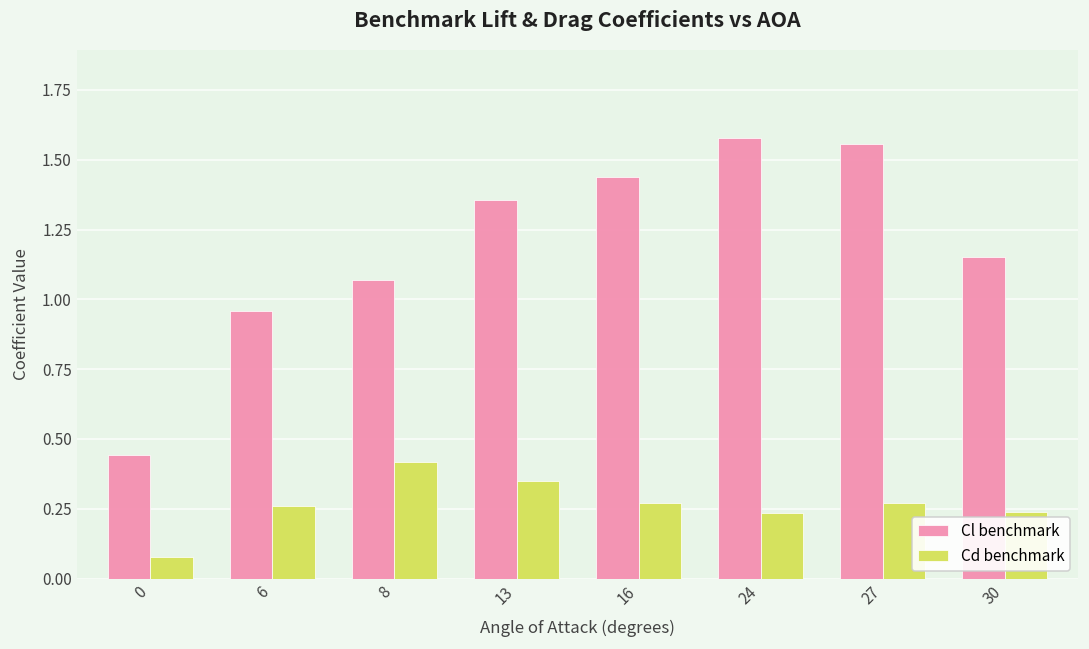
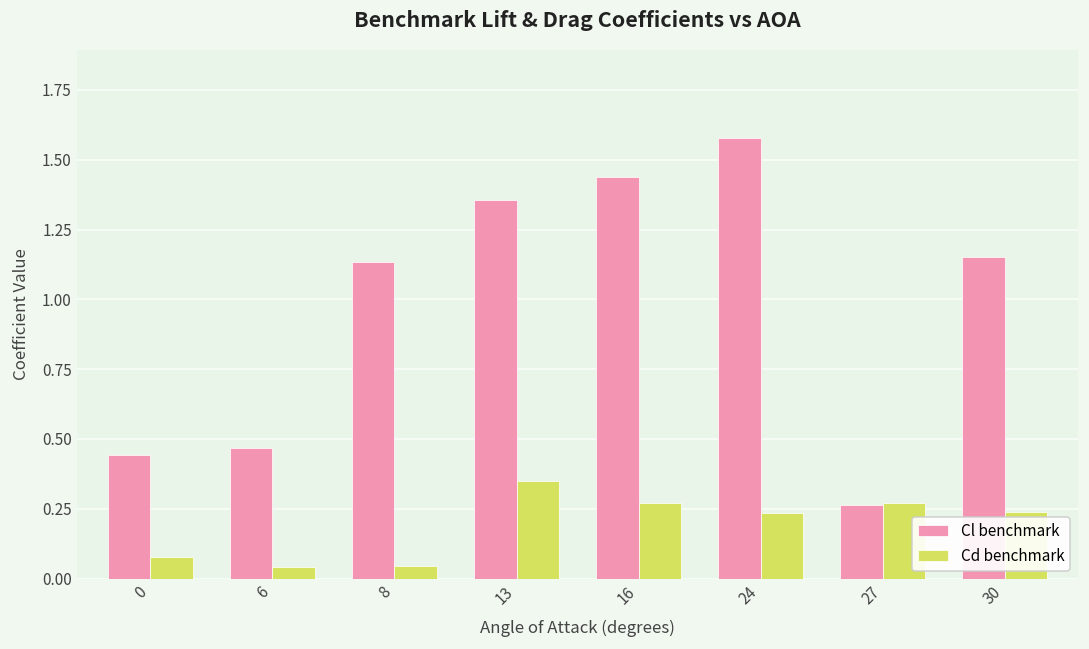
  {
    "Cl benchmark": {
      "0": 0.44,
-     "6": 0.96,
-     "8": 1.07,
+     "6": 0.47,
+     "8": 1.13,
      "13": 1.36,
      "16": 1.44,
      "24": 1.58,
-     "27": 1.56,
+     "27": 0.26,
      "30": 1.15
    },
    "Cd benchmark": {
      "0": 0.08,
-     "6": 0.26,
-     "8": 0.42,
+     "6": 0.04,
+     "8": 0.05,
      "13": 0.35,
      "16": 0.27,
      "24": 0.24,
      "27": 0.27,
      "30": 0.24
    }
  }
